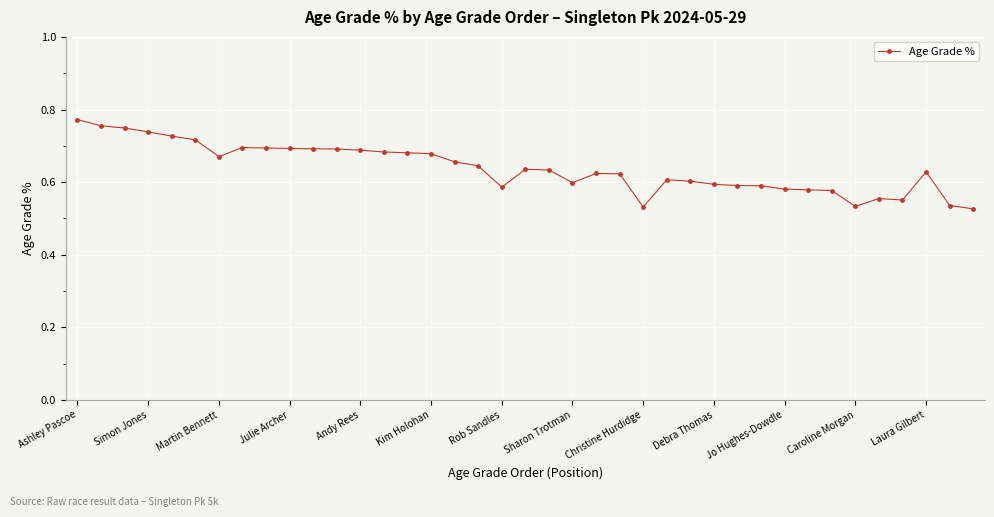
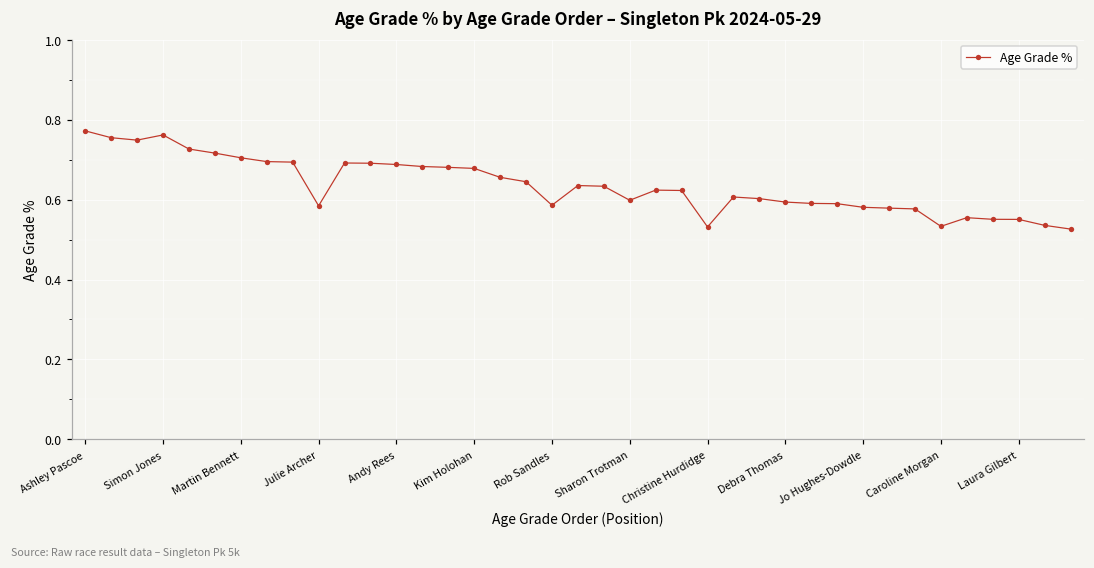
  {
    "Ashley Pascoe": 0.77,
-   "Simon Jones": 0.74,
-   "Martin Bennett": 0.67,
-   "Julie Archer": 0.69,
+   "Simon Jones": 0.76,
+   "Martin Bennett": 0.70,
+   "Julie Archer": 0.58,
    "Andy Rees": 0.69,
    "Kim Holohan": 0.68,
    "Rob Sandles": 0.59,
    "Sharon Trotman": 0.60,
    "Christine Hurdidge": 0.53,
    "Debra Thomas": 0.59,
    "Jo Hughes-Dowdle": 0.58,
    "Caroline Morgan": 0.53,
-   "Laura Gilbert": 0.63
+   "Laura Gilbert": 0.55
  }
